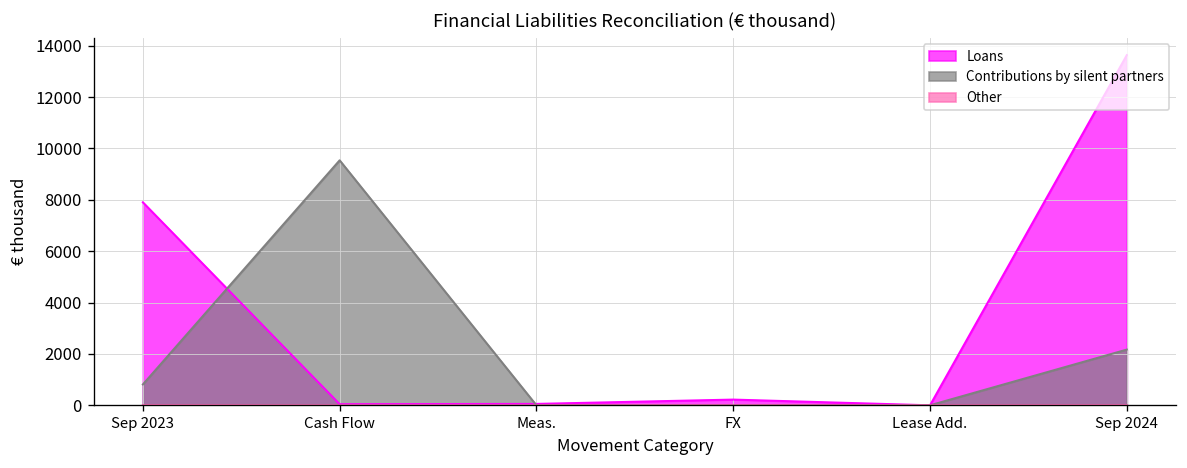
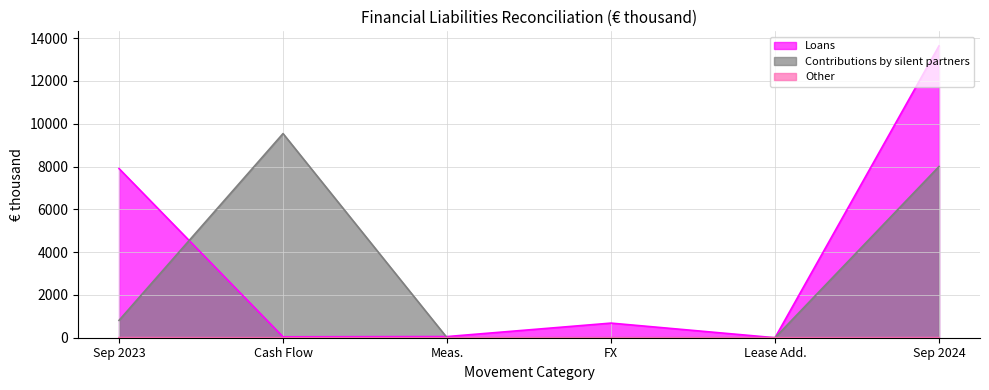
  {
    "Loans": {
      "Sep 2023": 7900,
-     "FX": 200
+     "FX": 700
    },
    "Contributions by silent partners": {
      "Sep 2023": 800,
      "Cash Flow": 9500,
-     "Sep 2024": 2200
+     "Sep 2024": 8000
    },
    "Other": {
      "Sep 2023": 0,
      "Sep 2024": 0
    }
  }
